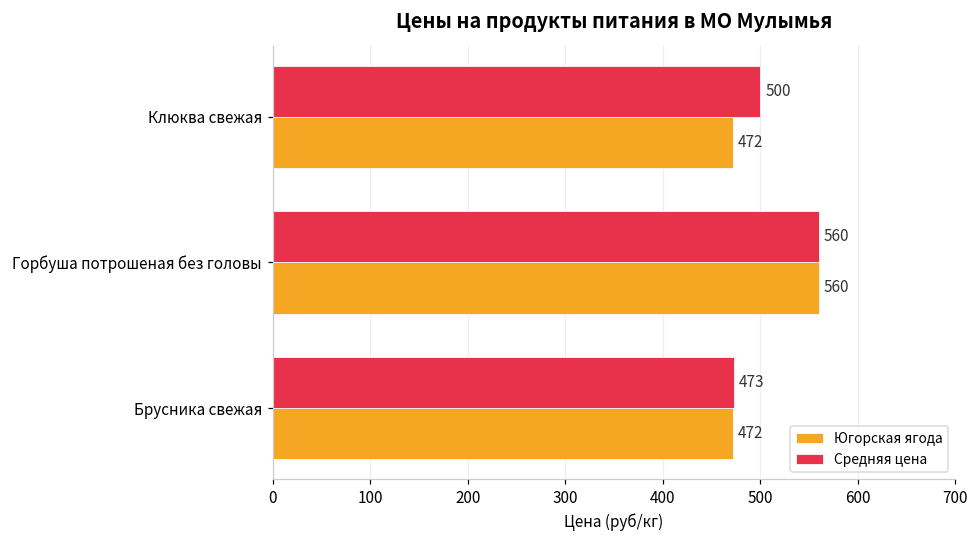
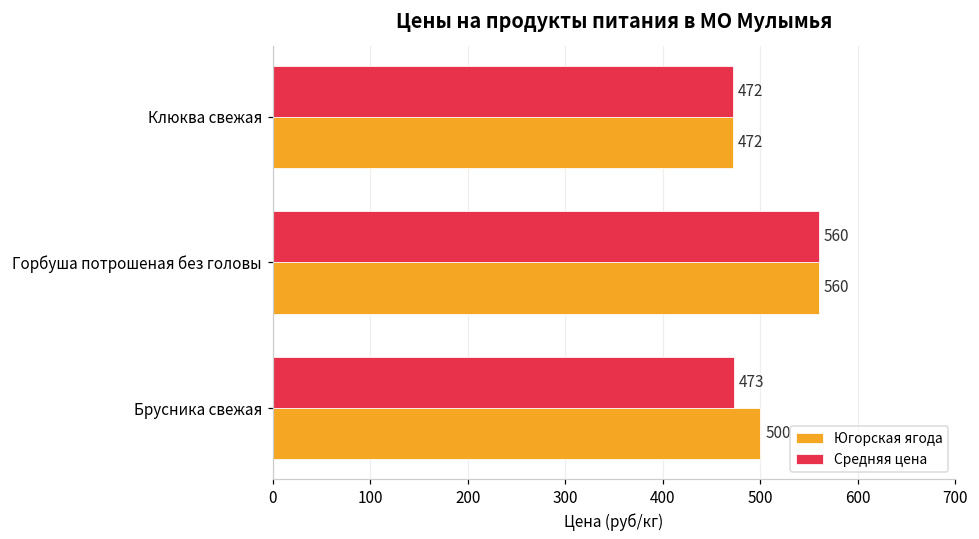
  {
    "Югорская ягода": {
      "Клюква свежая": 472,
      "Горбуша потрошеная без головы": 560,
-     "Брусника свежая": 472
+     "Брусника свежая": 500
    },
    "Средняя цена": {
-     "Клюква свежая": 500,
+     "Клюква свежая": 472,
      "Горбуша потрошеная без головы": 560,
      "Брусника свежая": 473
    }
  }
